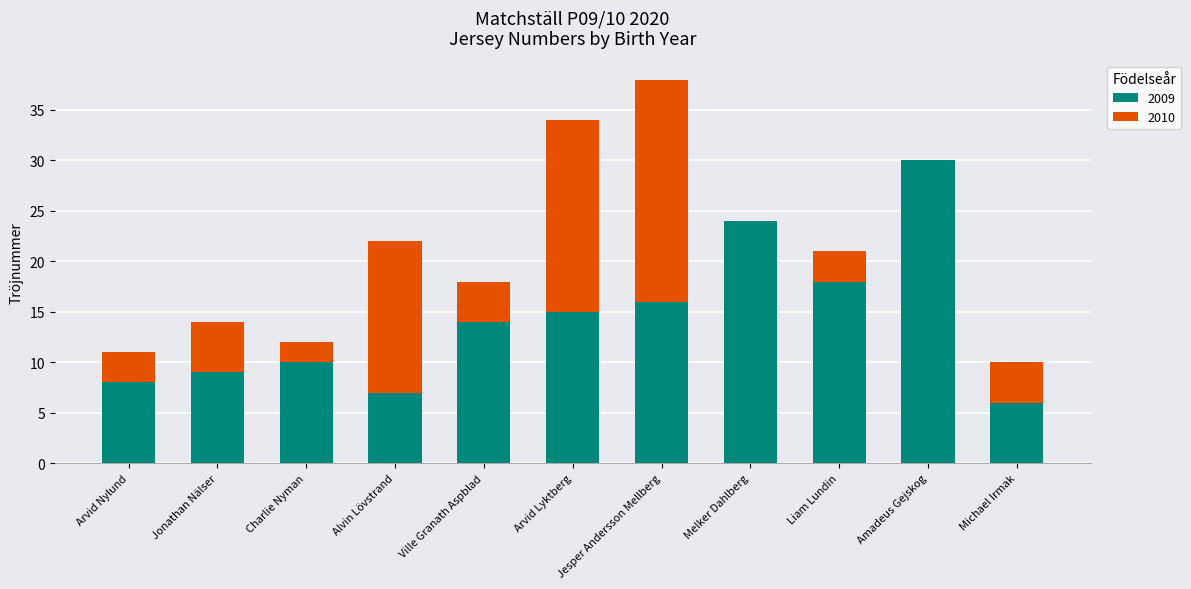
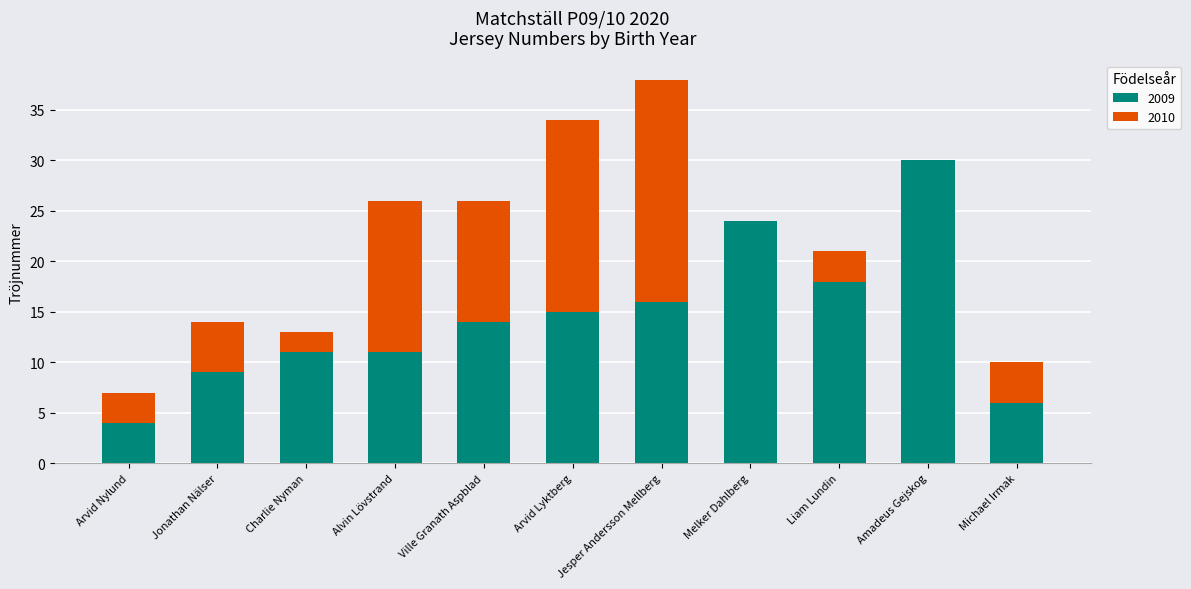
  {
    "2009": {
-     "Arvid Nylund": 8,
+     "Arvid Nylund": 4,
      "Jonathan Nälser": 9,
-     "Charlie Nyman": 10,
-     "Alvin Lövstrand": 7,
+     "Charlie Nyman": 11,
+     "Alvin Lövstrand": 11,
      "Ville Granath Aspblad": 14,
      "Arvid Lyktberg": 15,
      "Jesper Andersson Mellberg": 16,
      "Melker Dahlberg": 24,
      "Liam Lundin": 18,
      "Amadeus Gejskog": 30,
      "Michael Irmak": 6
    },
    "2010": {
      "Arvid Nylund": 3,
      "Jonathan Nälser": 5,
      "Charlie Nyman": 2,
      "Alvin Lövstrand": 15,
-     "Ville Granath Aspblad": 4,
+     "Ville Granath Aspblad": 12,
      "Arvid Lyktberg": 19,
      "Jesper Andersson Mellberg": 22,
      "Melker Dahlberg": 0,
      "Liam Lundin": 3,
      "Amadeus Gejskog": 0,
      "Michael Irmak": 4
    }
  }
